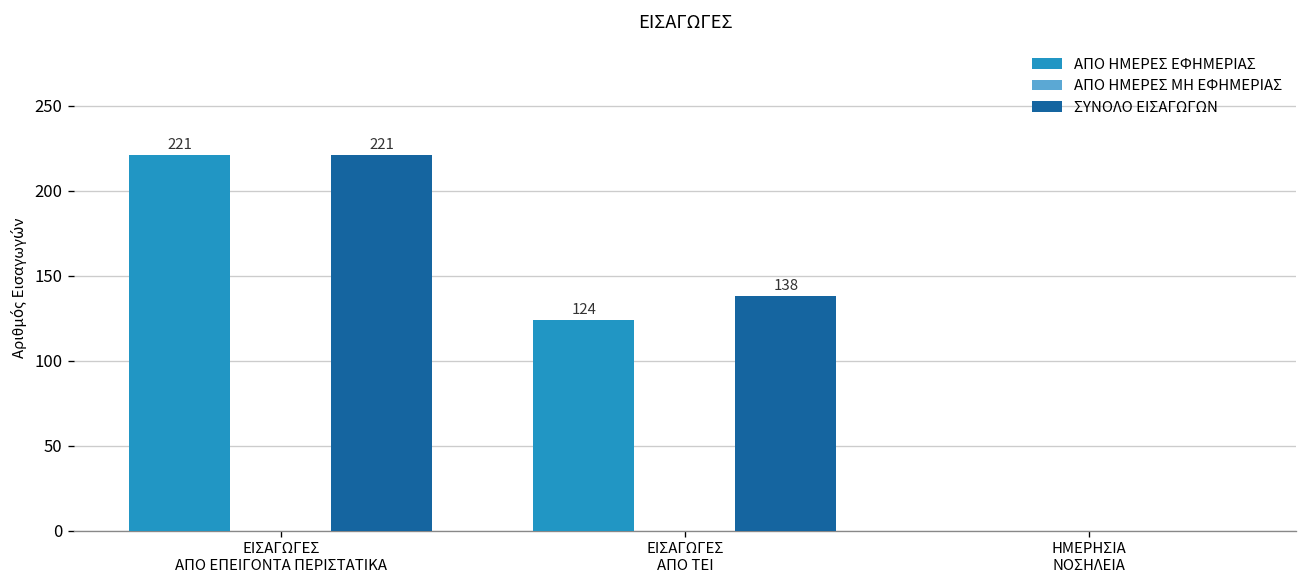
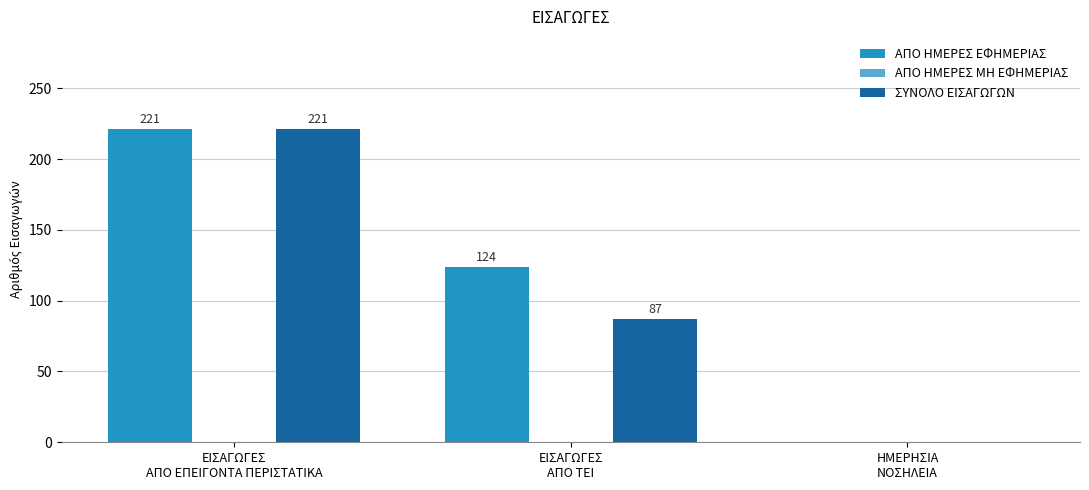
  {
    "ΑΠΟ ΗΜΕΡΕΣ ΕΦΗΜΕΡΙΑΣ": {
      "ΕΙΣΑΓΩΓΕΣ ΑΠΟ ΕΠΕΙΓΟΝΤΑ ΠΕΡΙΣΤΑΤΙΚΑ": 221,
      "ΕΙΣΑΓΩΓΕΣ ΑΠΟ ΤΕΙ": 124
    },
    "ΑΠΟ ΗΜΕΡΕΣ ΜΗ ΕΦΗΜΕΡΙΑΣ": {
      "ΕΙΣΑΓΩΓΕΣ ΑΠΟ ΕΠΕΙΓΟΝΤΑ ΠΕΡΙΣΤΑΤΙΚΑ": 0,
      "ΕΙΣΑΓΩΓΕΣ ΑΠΟ ΤΕΙ": 0,
      "ΗΜΕΡΗΣΙΑ ΝΟΣΗΛΕΙΑ": 0
    },
    "ΣΥΝΟΛΟ ΕΙΣΑΓΩΓΩΝ": {
      "ΕΙΣΑΓΩΓΕΣ ΑΠΟ ΕΠΕΙΓΟΝΤΑ ΠΕΡΙΣΤΑΤΙΚΑ": 221,
-     "ΕΙΣΑΓΩΓΕΣ ΑΠΟ ΤΕΙ": 138
+     "ΕΙΣΑΓΩΓΕΣ ΑΠΟ ΤΕΙ": 87
    }
  }
